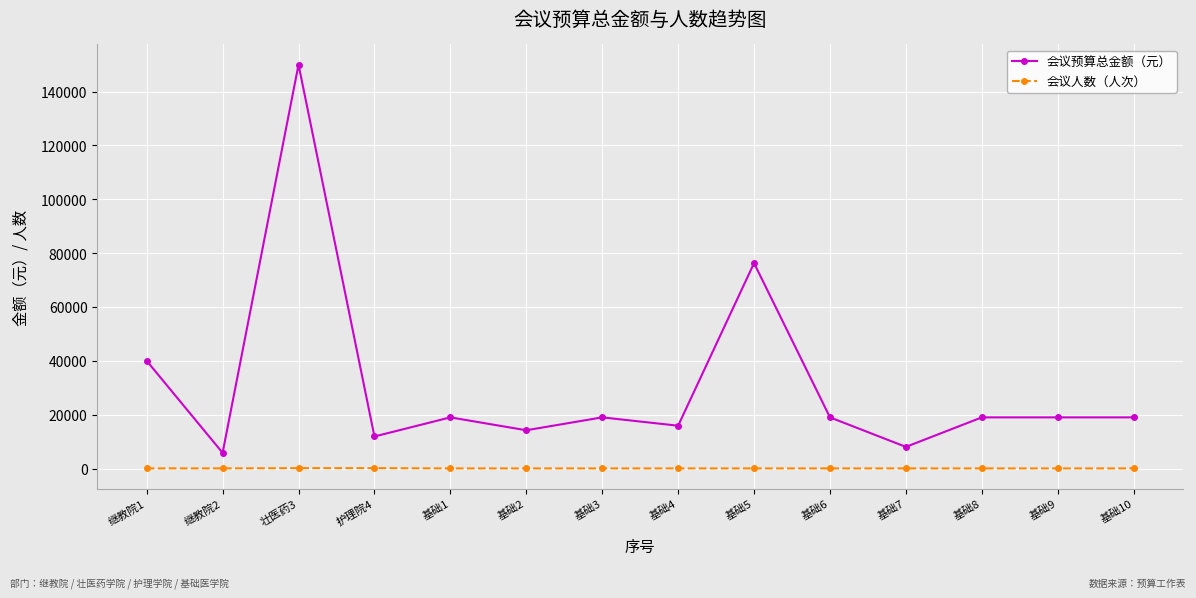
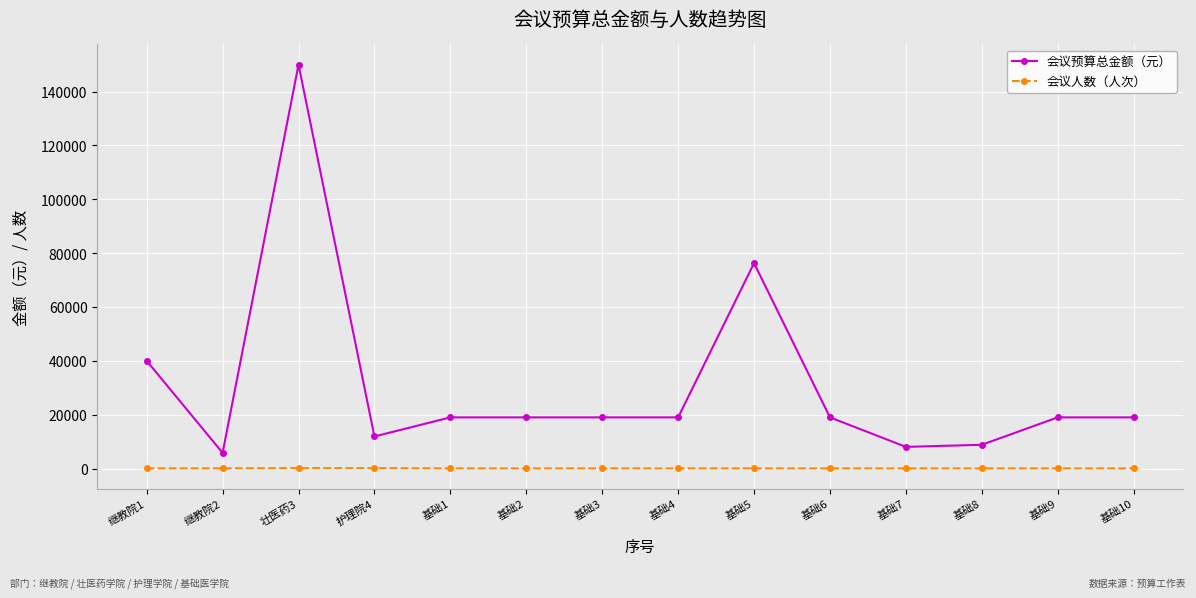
  {
    "会议预算总金额（元）": {
      "继教院1": 40000,
      "继教院2": 6000,
      "壮医药3": 150000,
      "护理院4": 12000,
      "基础1": 19000,
-     "基础2": 14000,
+     "基础2": 19000,
      "基础3": 19000,
-     "基础4": 16000,
+     "基础4": 19000,
      "基础5": 76000,
      "基础6": 19000,
      "基础7": 8000,
-     "基础8": 19000,
+     "基础8": 9000,
      "基础9": 19000,
      "基础10": 19000
    },
    "会议人数（人次）": {
      "继教院1": 0,
      "继教院2": 0,
      "壮医药3": 0,
      "护理院4": 0,
      "基础1": 0,
      "基础2": 0,
      "基础3": 0,
      "基础4": 0,
      "基础5": 0,
      "基础6": 0,
      "基础7": 0,
      "基础8": 0,
      "基础9": 0,
      "基础10": 0
    }
  }
